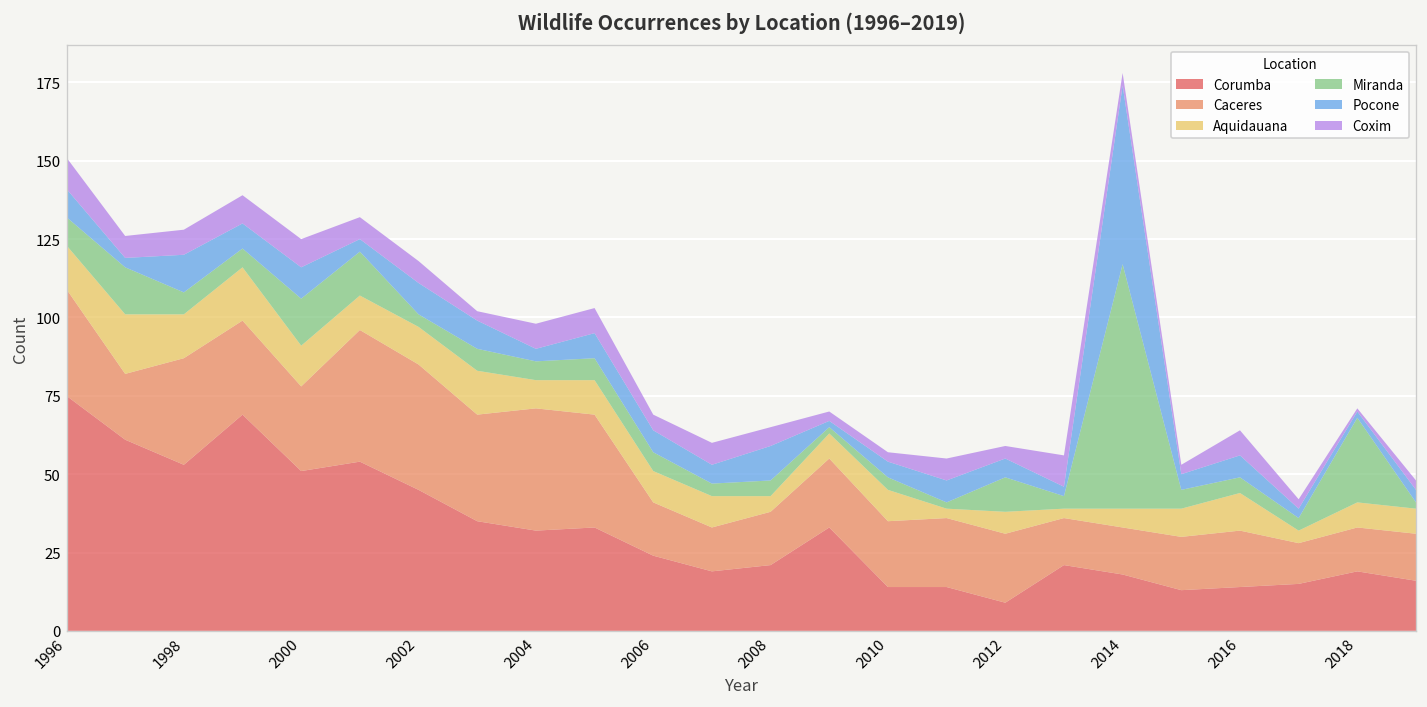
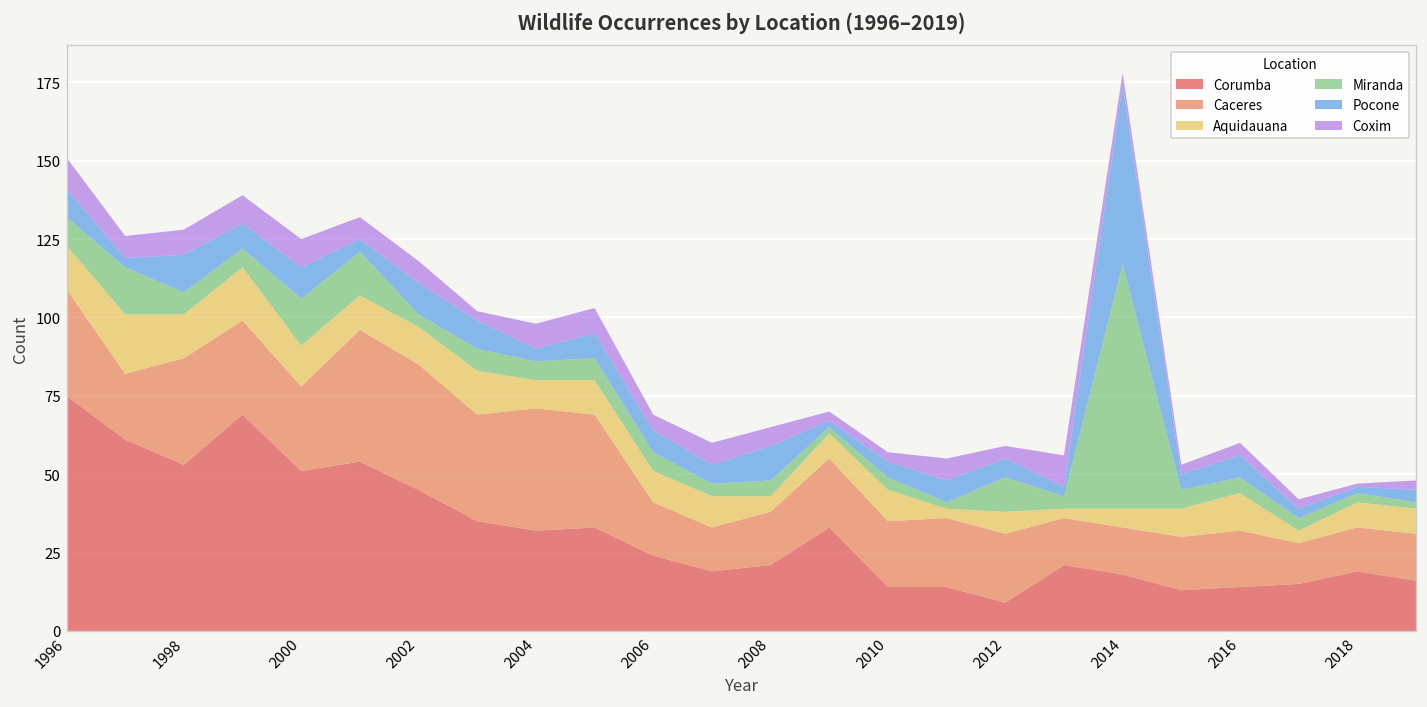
  {
    "Aquidauana": {
      "1996": 14,
      "1998": 14,
      "2000": 13,
      "2002": 12,
      "2004": 9,
      "2006": 10,
      "2008": 5,
      "2010": 10,
      "2012": 7,
      "2014": 6,
      "2016": 12,
      "2018": 8
    },
    "Miranda": {
      "1996": 9,
      "1998": 7,
      "2000": 15,
      "2002": 4,
      "2004": 6,
      "2006": 6,
      "2008": 5,
      "2010": 4,
      "2012": 11,
      "2014": 78,
      "2016": 5,
-     "2018": 27
+     "2018": 3
    },
    "Pocone": {
      "1996": 9,
      "1998": 12,
      "2000": 10,
      "2002": 10,
      "2004": 4,
      "2006": 7,
      "2008": 11,
      "2010": 5,
      "2012": 6,
      "2014": 57,
      "2016": 7,
      "2018": 2
    },
    "Coxim": {
      "1996": 10,
      "1998": 8,
      "2000": 9,
      "2002": 7,
      "2004": 8,
      "2006": 5,
      "2008": 6,
      "2010": 3,
      "2012": 4,
      "2014": 4,
-     "2016": 8,
+     "2016": 4,
      "2018": 1
    }
  }
